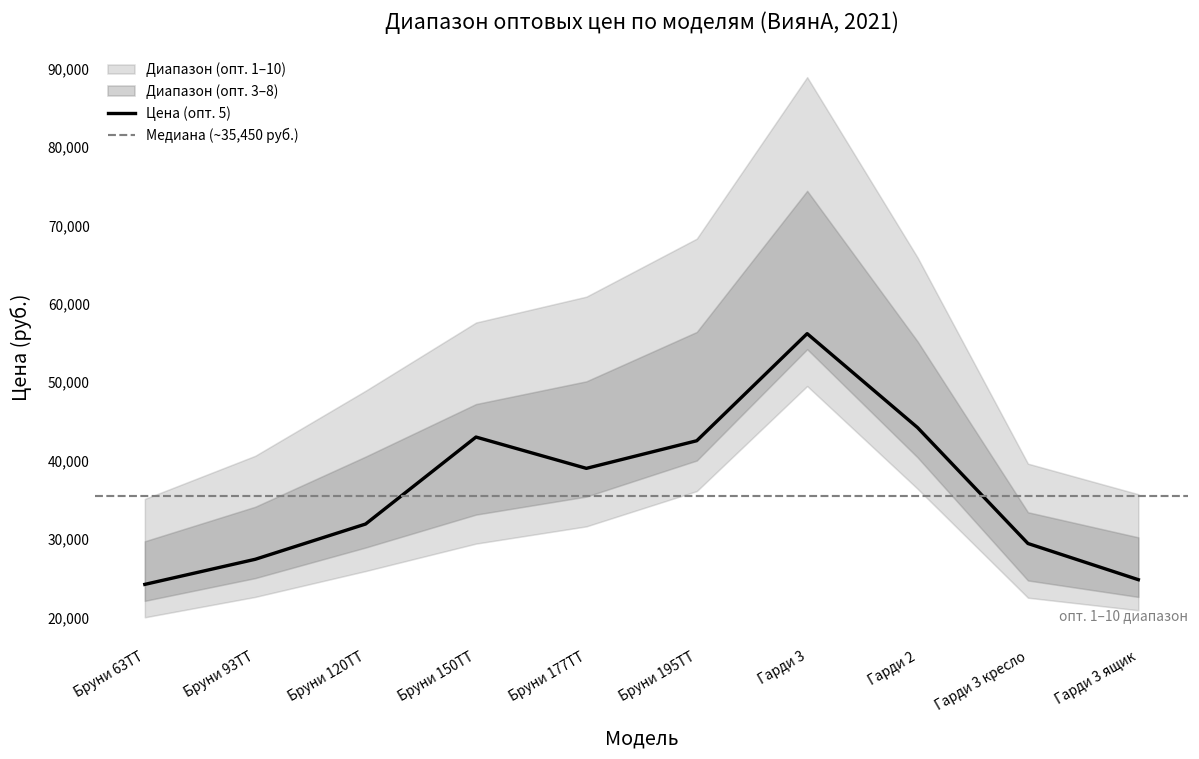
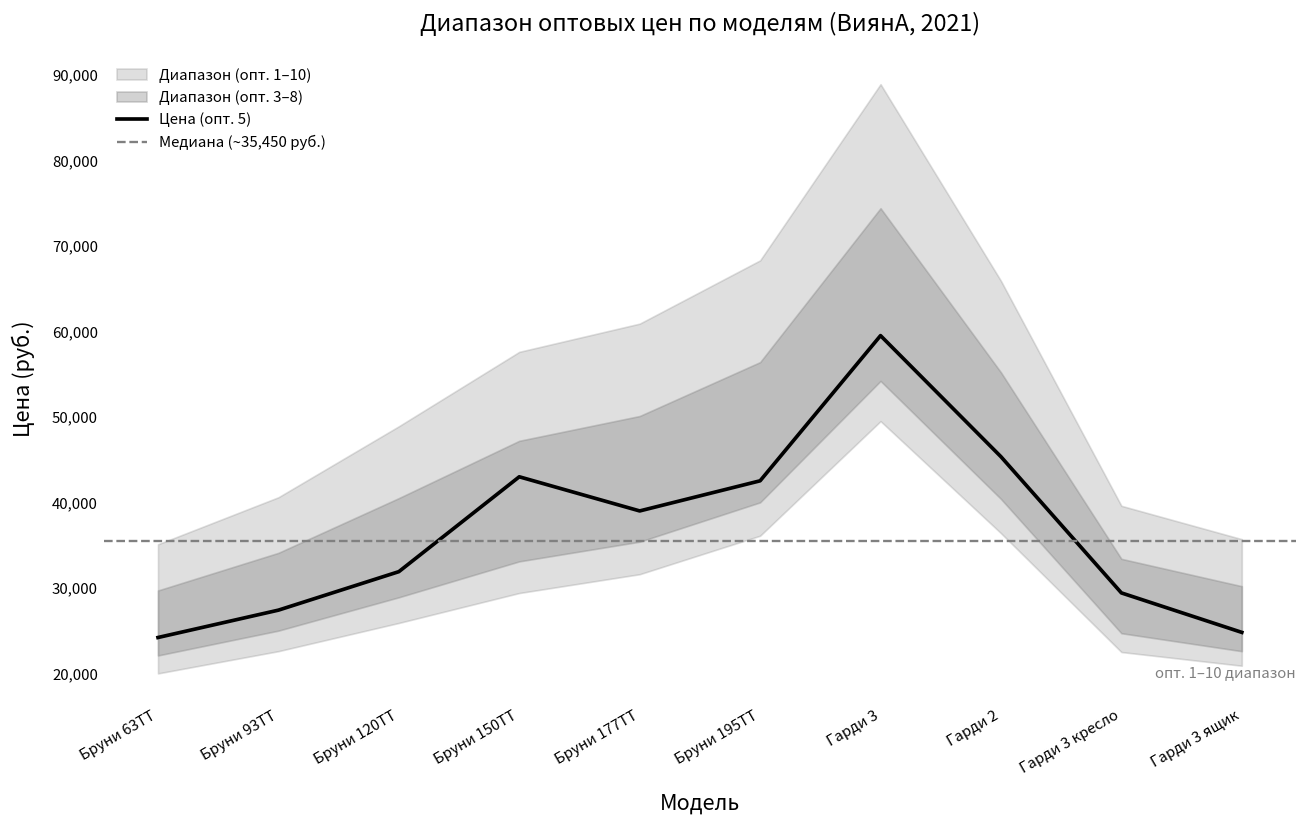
  {
    "Цена (опт. 5)": {
      "Бруни 63ТТ": "24,000",
      "Бруни 93ТТ": "27,000",
      "Бруни 120ТТ": "32,000",
      "Бруни 150ТТ": "43,000",
      "Бруни 177ТТ": "39,000",
      "Бруни 195ТТ": "43,000",
-     "Гарди 3": "56,000",
-     "Гарди 2": "44,000",
+     "Гарди 3": "60,000",
+     "Гарди 2": "45,000",
      "Гарди 3 кресло": "29,000",
      "Гарди 3 ящик": "25,000"
    }
  }
